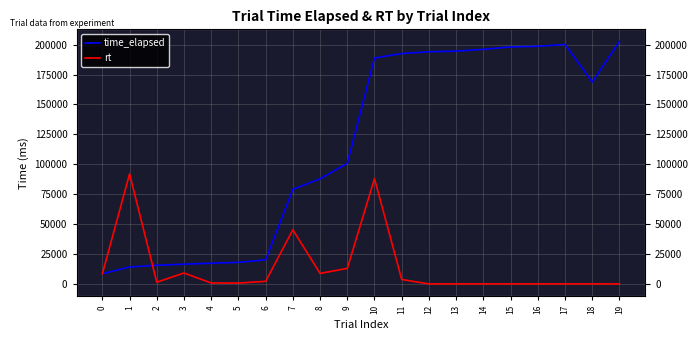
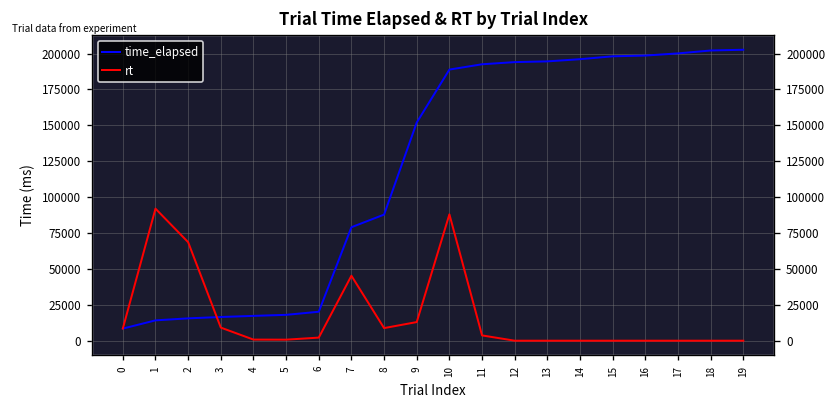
  {
    "time_elapsed": {
      "1": 14000,
      "2": 16000,
      "3": 17000,
      "4": 17000,
      "5": 18000,
      "6": 20000,
      "7": 79000,
      "8": 88000,
-     "9": 101000,
+     "9": 152000,
      "10": 189000,
      "11": 193000,
      "12": 194000,
      "13": 195000,
      "14": 196000,
      "15": 198000,
      "16": 199000,
      "17": 200000,
-     "18": 169000,
+     "18": 202000,
      "19": 203000
    },
    "rt": {
      "1": 92000,
-     "2": 1000,
+     "2": 69000,
      "3": 9000,
      "4": 1000,
      "5": 1000,
      "6": 2000,
      "7": 45000,
      "8": 9000,
      "9": 13000,
      "10": 88000,
      "11": 4000,
      "12": 0,
      "13": 0,
      "14": 0,
      "15": 0,
      "16": 0,
      "17": 0,
      "18": 0,
      "19": 0
    }
  }
